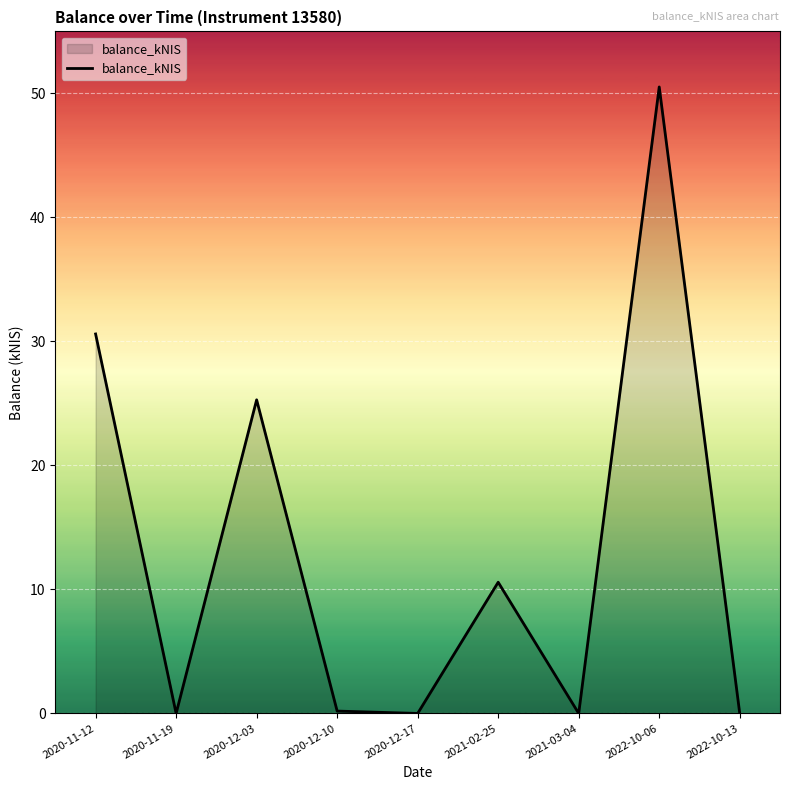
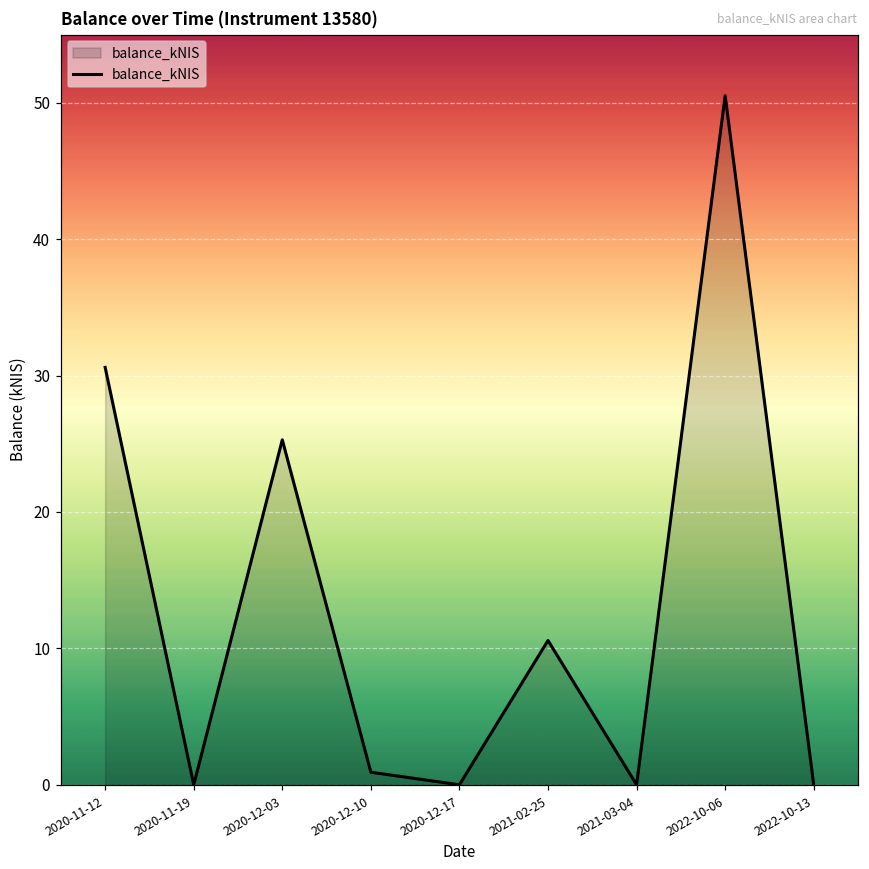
  {
    "2020-11-12": 30.6,
    "2020-11-19": 0.0,
    "2020-12-03": 25.3,
-   "2020-12-10": 0.2,
+   "2020-12-10": 0.9,
    "2020-12-17": 0.0,
    "2021-02-25": 10.6,
    "2021-03-04": 0.0,
    "2022-10-06": 50.5,
    "2022-10-13": 0.0
  }
